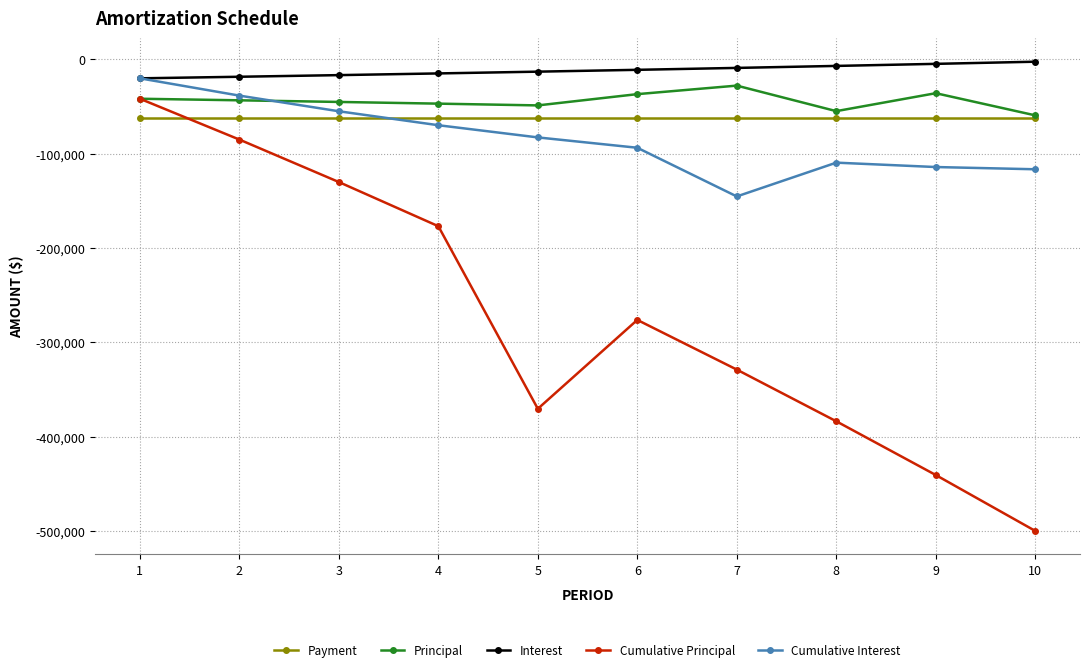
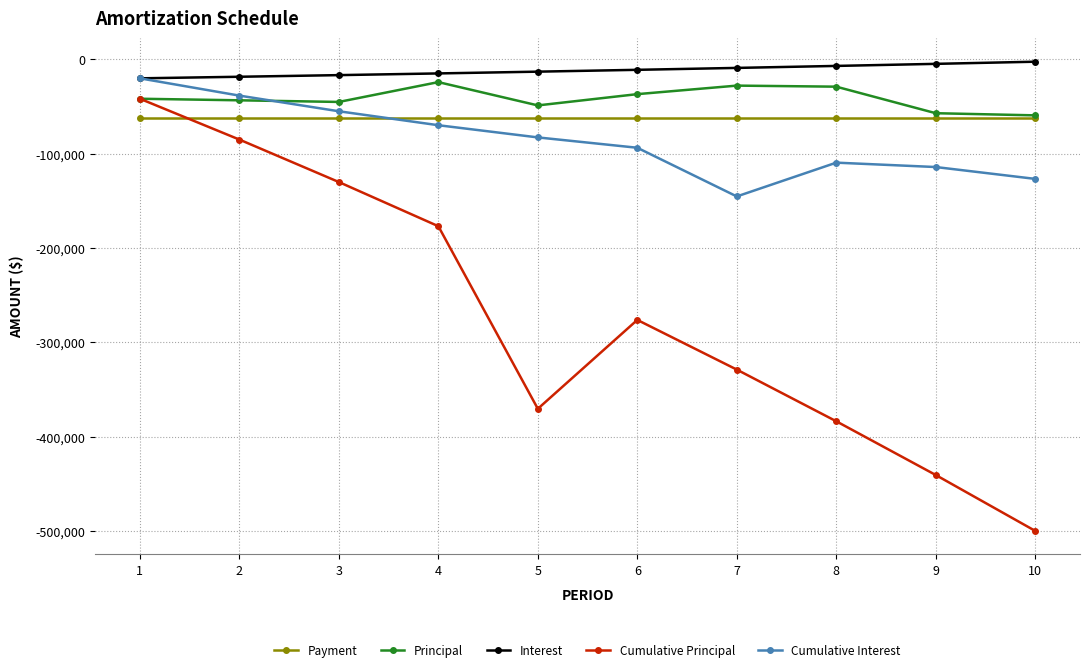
  {
    "Payment": {
      "1": "-60,000",
      "2": "-60,000",
      "3": "-60,000",
      "4": "-60,000",
      "5": "-60,000",
      "6": "-60,000",
      "7": "-60,000",
      "8": "-60,000",
      "9": "-60,000"
    },
    "Principal": {
      "2": "-40,000",
      "3": "-50,000",
-     "4": "-50,000",
+     "4": "-20,000",
      "5": "-50,000",
      "6": "-40,000",
      "7": "-30,000",
-     "8": "-50,000",
-     "9": "-40,000"
+     "8": "-30,000",
+     "9": "-60,000"
    },
    "Interest": {
      "2": "-20,000",
      "3": "-20,000",
      "4": "-10,000",
      "5": "-10,000",
      "6": "-10,000",
      "7": "-10,000",
      "8": "-10,000",
      "9": "0",
      "10": "0"
    },
    "Cumulative Principal": {
      "2": "-80,000",
      "3": "-130,000",
      "4": "-180,000",
      "5": "-370,000",
      "6": "-280,000",
      "7": "-330,000",
      "8": "-380,000",
      "9": "-440,000",
      "10": "-500,000"
    },
    "Cumulative Interest": {
      "2": "-40,000",
      "3": "-50,000",
      "4": "-70,000",
      "5": "-80,000",
      "6": "-90,000",
      "7": "-150,000",
      "8": "-110,000",
      "9": "-110,000",
-     "10": "-120,000"
+     "10": "-130,000"
    }
  }
